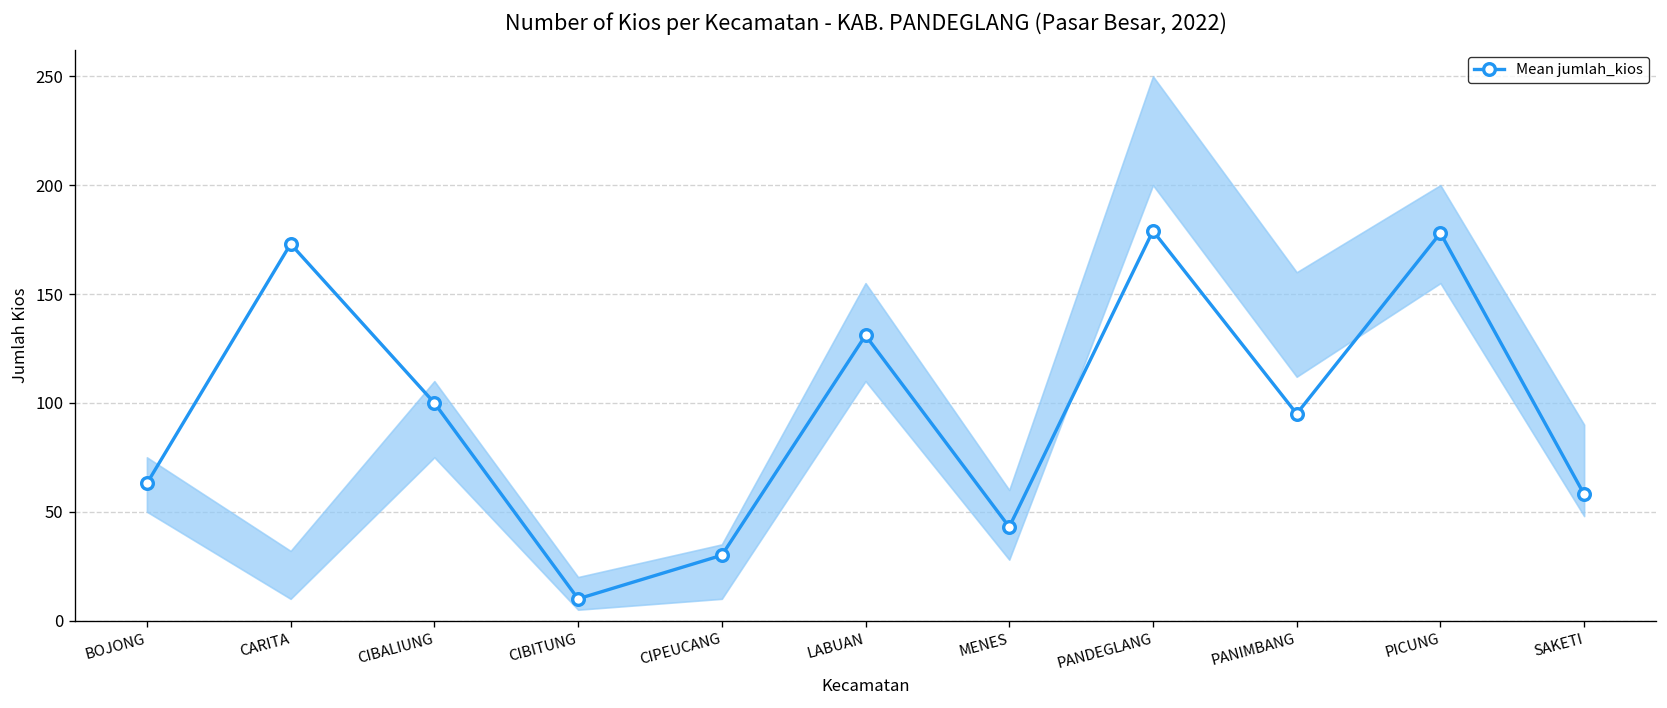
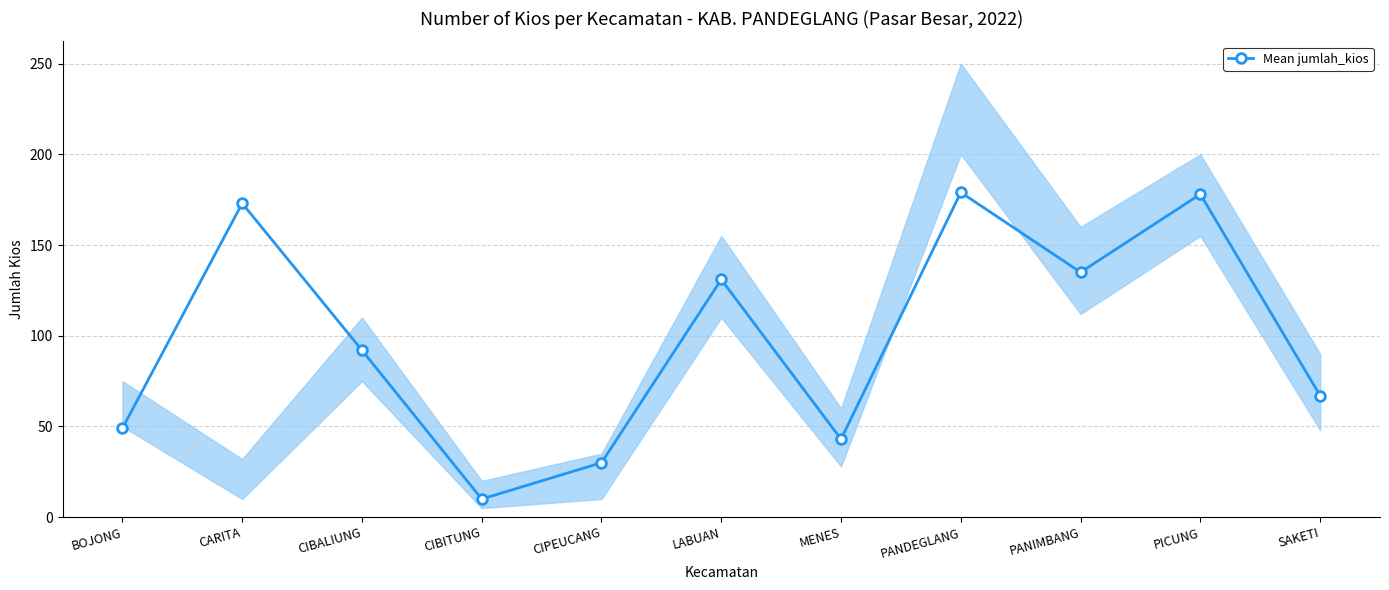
  {
    "Mean jumlah_kios": {
-     "BOJONG": 63,
+     "BOJONG": 49,
      "CARITA": 173,
-     "CIBALIUNG": 100,
+     "CIBALIUNG": 92,
      "CIBITUNG": 10,
      "CIPEUCANG": 30,
      "LABUAN": 131,
      "MENES": 43,
      "PANDEGLANG": 179,
-     "PANIMBANG": 95,
+     "PANIMBANG": 135,
      "PICUNG": 178,
-     "SAKETI": 58
+     "SAKETI": 67
    }
  }
